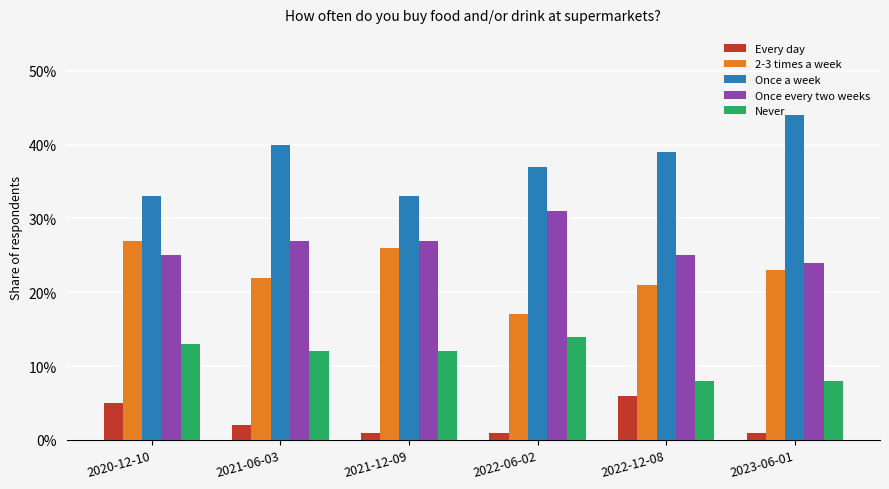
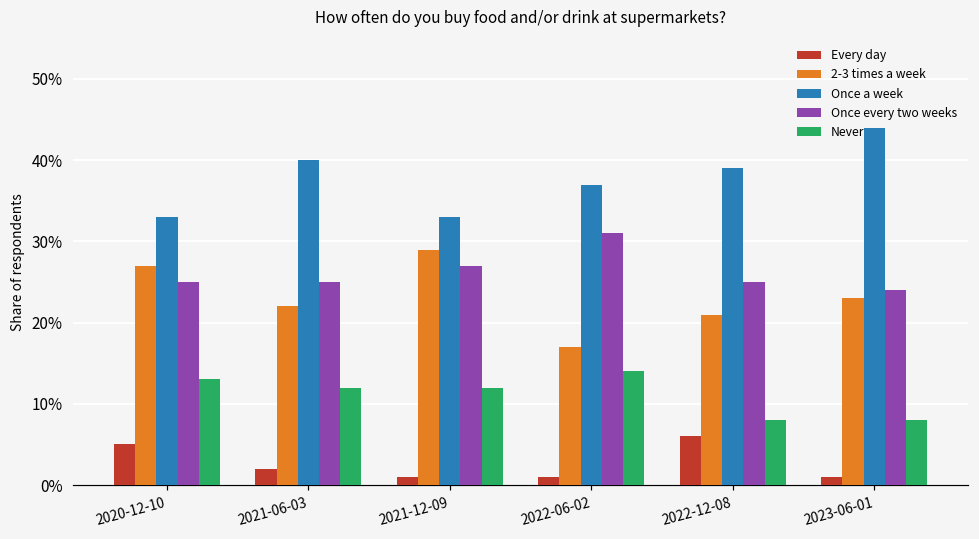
  {
    "Every day": {
      "2020-12-10": "5%",
      "2021-06-03": "2%",
      "2021-12-09": "1%",
      "2022-06-02": "1%",
      "2022-12-08": "6%",
      "2023-06-01": "1%"
    },
    "2-3 times a week": {
      "2020-12-10": "27%",
      "2021-06-03": "22%",
-     "2021-12-09": "26%",
+     "2021-12-09": "29%",
      "2022-06-02": "17%",
      "2022-12-08": "21%",
      "2023-06-01": "23%"
    },
    "Once a week": {
      "2020-12-10": "33%",
      "2021-06-03": "40%",
      "2021-12-09": "33%",
      "2022-06-02": "37%",
      "2022-12-08": "39%",
      "2023-06-01": "44%"
    },
    "Once every two weeks": {
      "2020-12-10": "25%",
-     "2021-06-03": "27%",
+     "2021-06-03": "25%",
      "2021-12-09": "27%",
      "2022-06-02": "31%",
      "2022-12-08": "25%",
      "2023-06-01": "24%"
    },
    "Never": {
      "2020-12-10": "13%",
      "2021-06-03": "12%",
      "2021-12-09": "12%",
      "2022-06-02": "14%",
      "2022-12-08": "8%",
      "2023-06-01": "8%"
    }
  }
